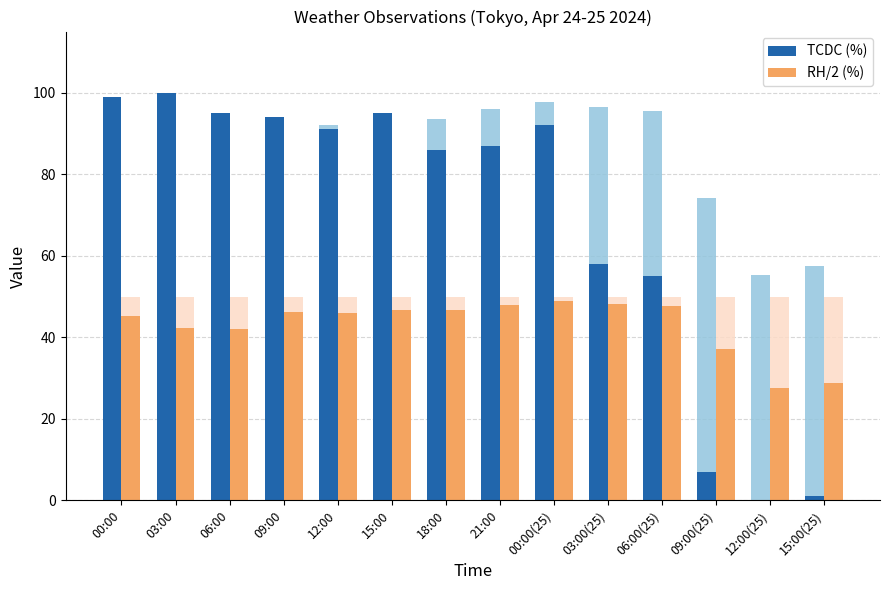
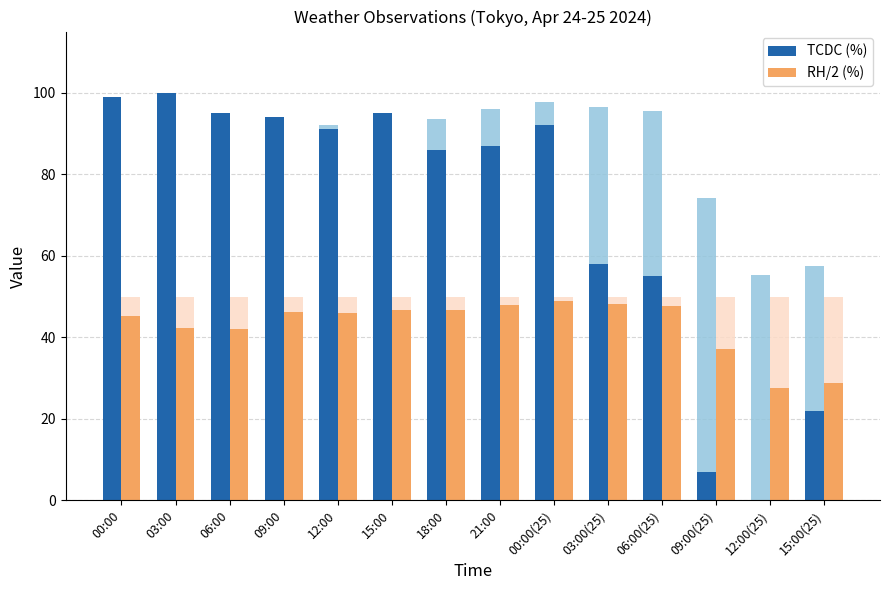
  {
    "TCDC (%)": {
      "00:00": 99,
      "03:00": 100,
      "06:00": 95,
      "09:00": 94,
      "15:00": 95,
      "12:00(25)": 0,
-     "15:00(25)": 1
+     "15:00(25)": 22
    }
  }
